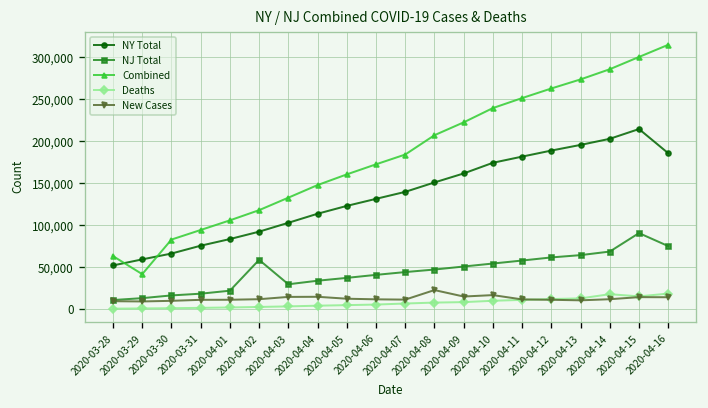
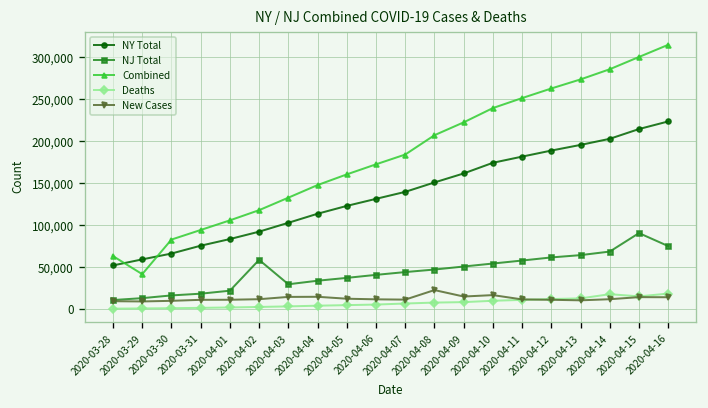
  {
    "NY Total": {
      "2020-03-28": "50,000",
      "2020-03-29": "60,000",
      "2020-03-30": "70,000",
      "2020-03-31": "80,000",
      "2020-04-01": "80,000",
      "2020-04-02": "90,000",
      "2020-04-03": "100,000",
      "2020-04-04": "110,000",
      "2020-04-05": "120,000",
      "2020-04-06": "130,000",
      "2020-04-07": "140,000",
      "2020-04-08": "150,000",
      "2020-04-09": "160,000",
      "2020-04-10": "170,000",
      "2020-04-11": "180,000",
      "2020-04-12": "190,000",
      "2020-04-13": "200,000",
      "2020-04-14": "200,000",
      "2020-04-15": "210,000",
-     "2020-04-16": "190,000"
+     "2020-04-16": "220,000"
    },
    "NJ Total": {
      "2020-03-29": "10,000",
      "2020-03-30": "20,000",
      "2020-03-31": "20,000",
      "2020-04-01": "20,000",
      "2020-04-02": "60,000",
      "2020-04-03": "30,000",
      "2020-04-04": "30,000",
      "2020-04-05": "40,000",
      "2020-04-06": "40,000",
      "2020-04-07": "40,000",
      "2020-04-08": "50,000",
      "2020-04-09": "50,000",
      "2020-04-10": "50,000",
      "2020-04-11": "60,000",
      "2020-04-12": "60,000",
      "2020-04-13": "60,000",
      "2020-04-14": "70,000",
      "2020-04-15": "90,000",
      "2020-04-16": "80,000"
    },
    "Combined": {
      "2020-03-28": "60,000",
      "2020-03-29": "40,000",
      "2020-03-30": "80,000",
      "2020-03-31": "90,000",
      "2020-04-01": "110,000",
      "2020-04-02": "120,000",
      "2020-04-03": "130,000",
      "2020-04-04": "150,000",
      "2020-04-05": "160,000",
      "2020-04-06": "170,000",
      "2020-04-07": "180,000",
      "2020-04-08": "210,000",
      "2020-04-09": "220,000",
      "2020-04-10": "240,000",
      "2020-04-11": "250,000",
      "2020-04-12": "260,000",
      "2020-04-13": "270,000",
      "2020-04-14": "290,000",
      "2020-04-15": "300,000",
      "2020-04-16": "310,000"
    },
    "Deaths": {
      "2020-03-28": "0",
      "2020-03-29": "0",
      "2020-03-30": "0",
      "2020-03-31": "0",
      "2020-04-01": "0",
      "2020-04-02": "0",
      "2020-04-03": "0",
      "2020-04-04": "0",
      "2020-04-05": "10,000",
      "2020-04-06": "10,000",
      "2020-04-07": "10,000",
      "2020-04-08": "10,000",
      "2020-04-09": "10,000",
      "2020-04-10": "10,000",
      "2020-04-14": "20,000",
      "2020-04-16": "20,000"
    },
    "New Cases": {
      "2020-03-29": "10,000",
      "2020-03-30": "10,000",
      "2020-03-31": "10,000",
      "2020-04-01": "10,000",
      "2020-04-02": "10,000",
      "2020-04-03": "10,000",
      "2020-04-04": "20,000",
      "2020-04-05": "10,000",
      "2020-04-06": "10,000",
      "2020-04-07": "10,000",
      "2020-04-08": "20,000",
      "2020-04-09": "20,000",
      "2020-04-10": "20,000",
      "2020-04-14": "10,000",
      "2020-04-16": "10,000"
    }
  }
